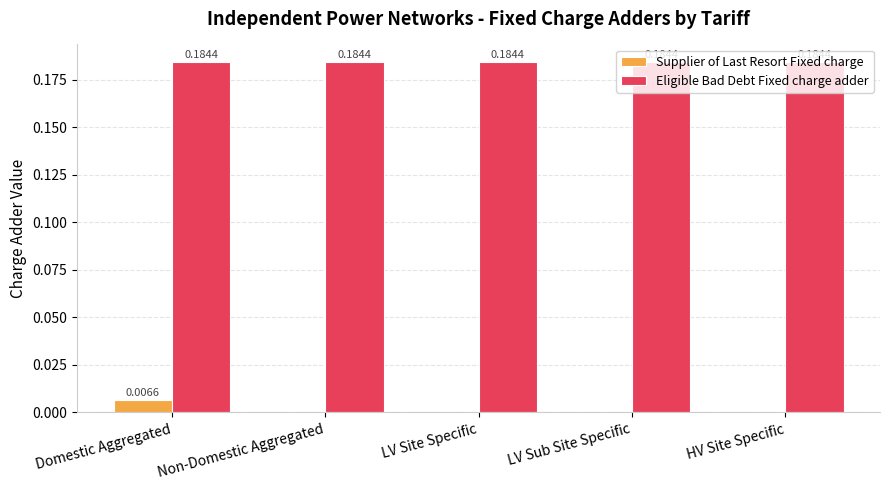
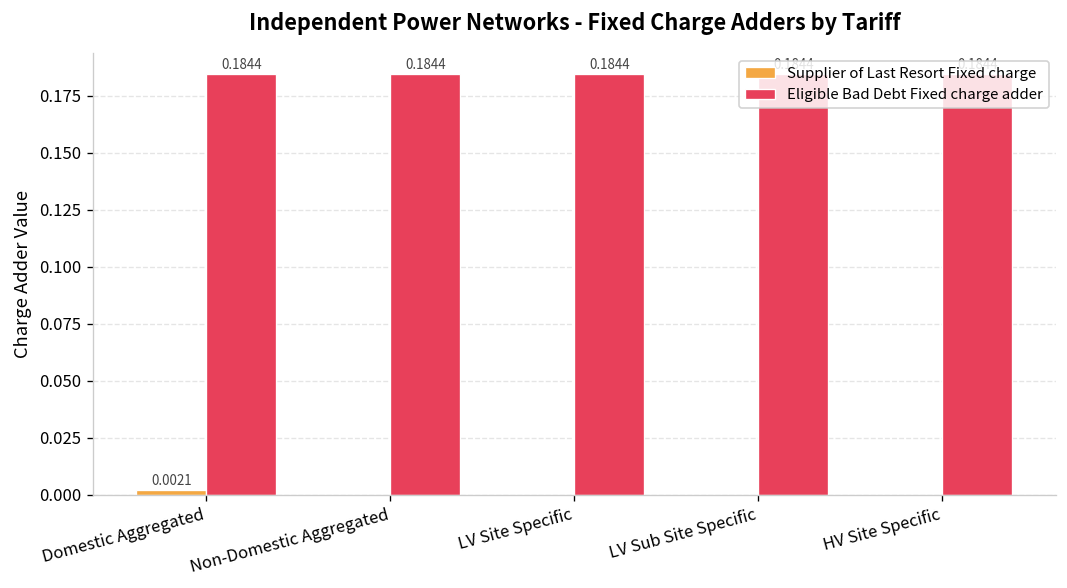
  {
    "Supplier of Last Resort Fixed charge": {
-     "Domestic Aggregated": 0.0066
+     "Domestic Aggregated": 0.0021
    },
    "Eligible Bad Debt Fixed charge adder": {
      "Domestic Aggregated": 0.1844,
      "Non-Domestic Aggregated": 0.1844,
      "LV Site Specific": 0.1844
    }
  }
